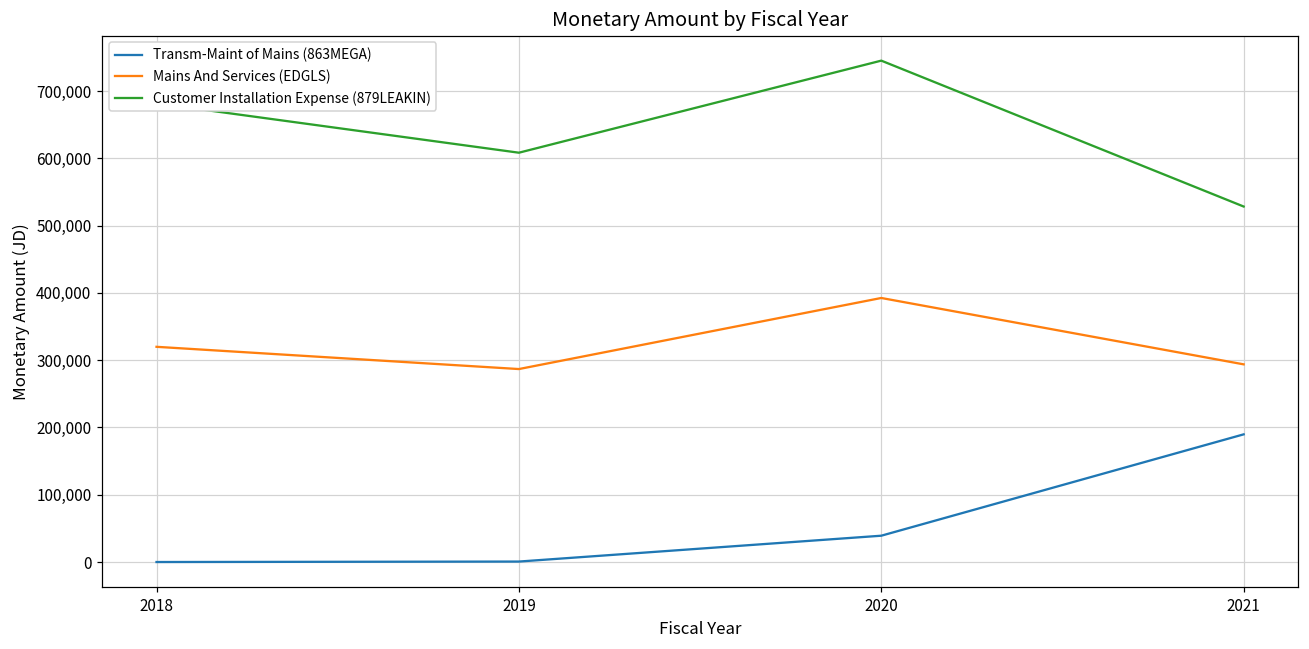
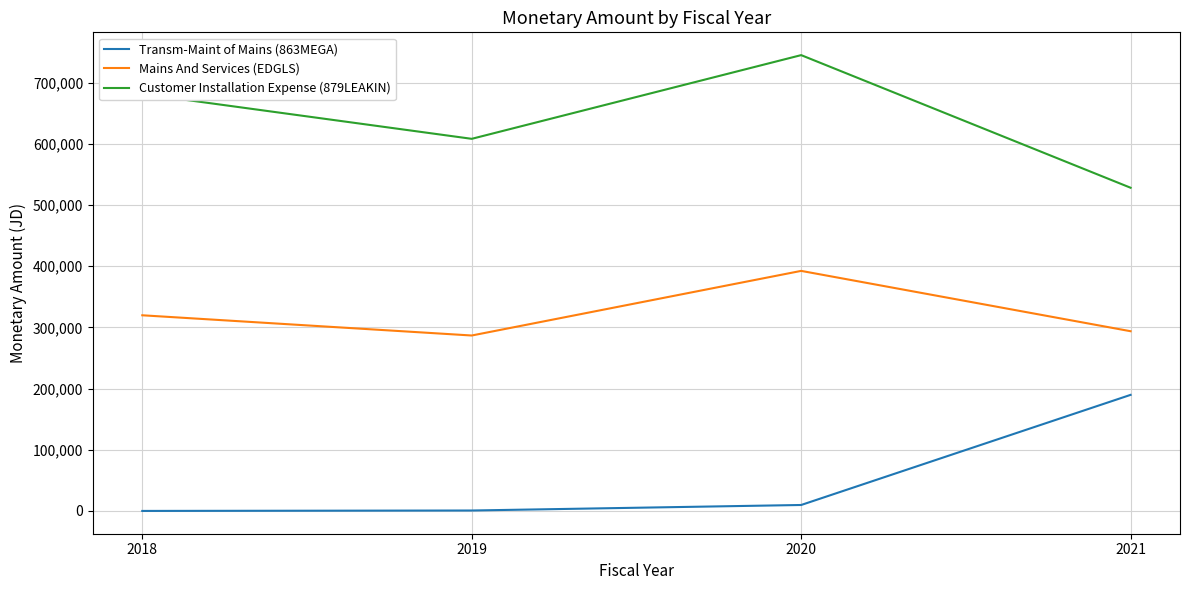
  {
    "Transm-Maint of Mains (863MEGA)": {
      "2018": "0",
      "2019": "0",
-     "2020": "40,000",
+     "2020": "10,000",
      "2021": "190,000"
    },
    "Mains And Services (EDGLS)": {
      "2018": "320,000",
      "2019": "290,000",
      "2020": "390,000",
      "2021": "290,000"
    },
    "Customer Installation Expense (879LEAKIN)": {
      "2019": "610,000",
      "2020": "750,000",
      "2021": "530,000"
    }
  }
